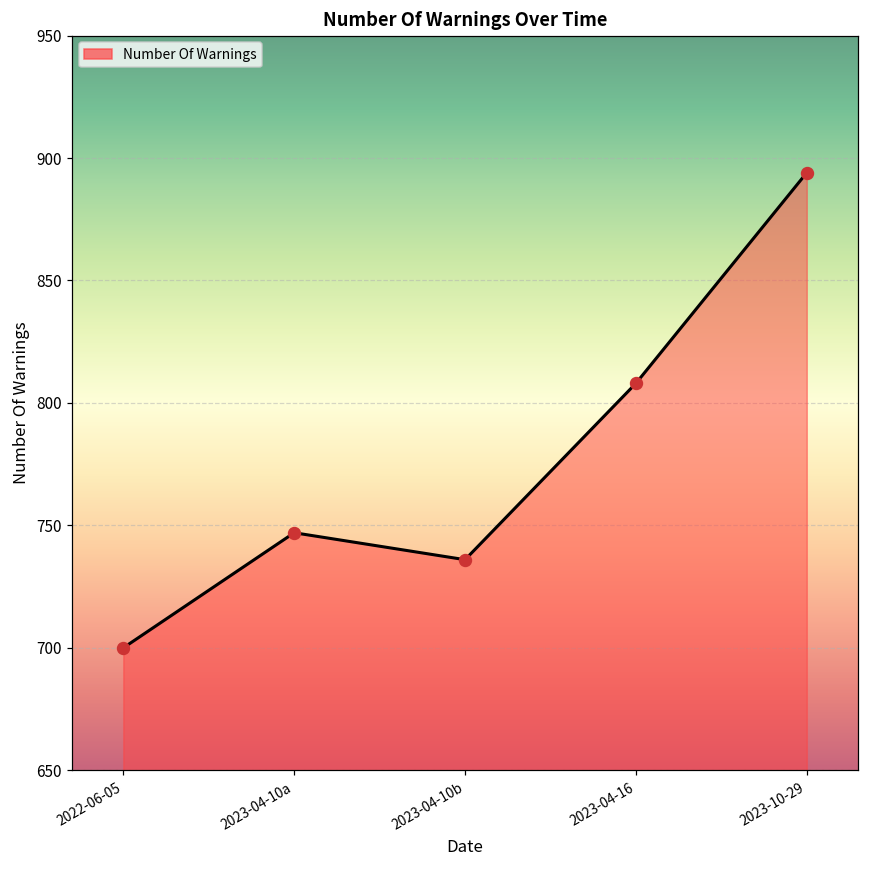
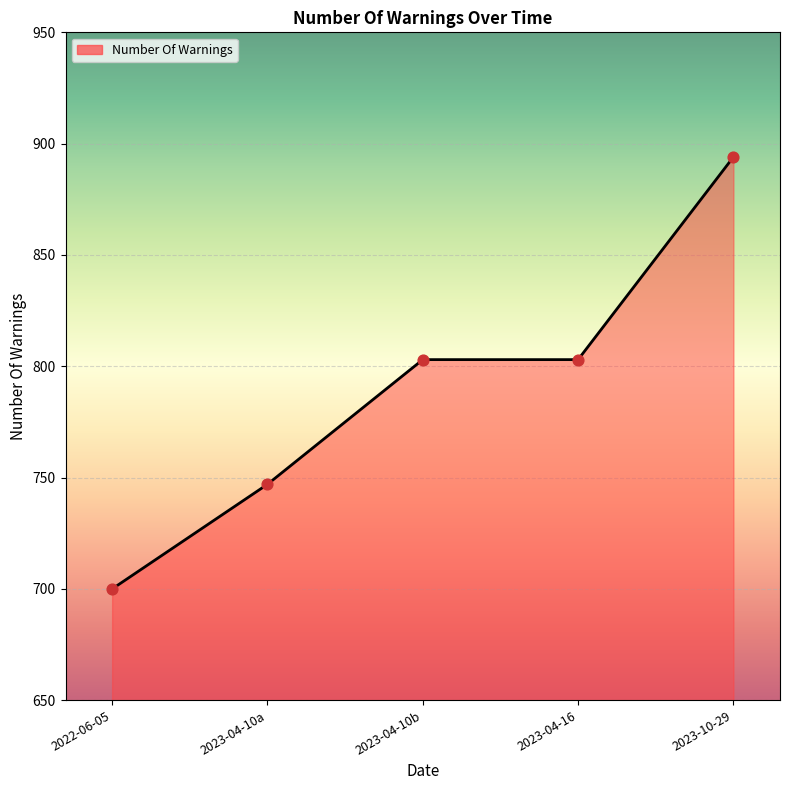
  {
    "2022-06-05": 700,
    "2023-04-10a": 747,
-   "2023-04-10b": 736,
-   "2023-04-16": 808,
+   "2023-04-10b": 803,
+   "2023-04-16": 803,
    "2023-10-29": 894
  }
